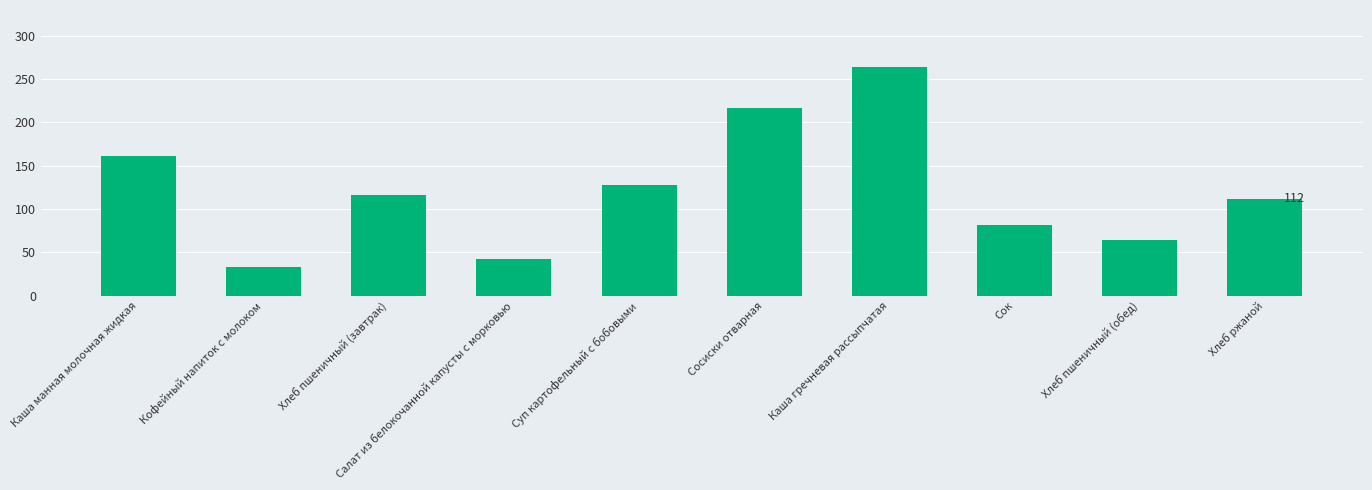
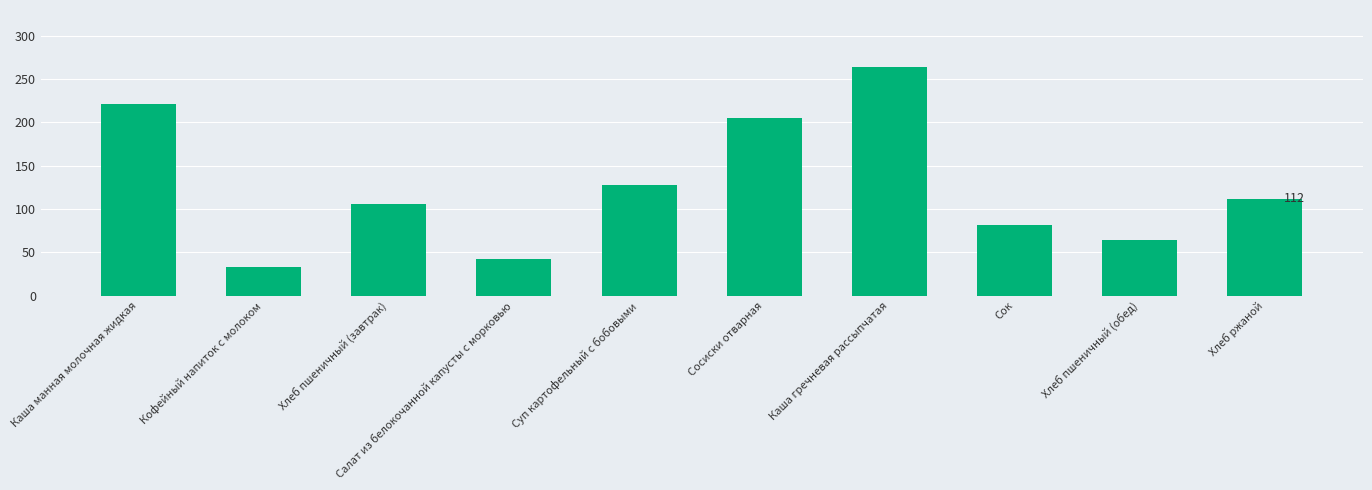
  {
-   "Каша манная молочная жидкая": 160,
+   "Каша манная молочная жидкая": 220,
    "Кофейный напиток с молоком": 30,
-   "Хлеб пшеничный (завтрак)": 120,
+   "Хлеб пшеничный (завтрак)": 110,
    "Салат из белокочанной капусты с морковью": 40,
    "Суп картофельный с бобовыми": 130,
-   "Сосиски отварная": 220,
+   "Сосиски отварная": 210,
    "Каша гречневая рассыпчатая": 260,
    "Сок": 80,
    "Хлеб пшеничный (обед)": 60
  }
